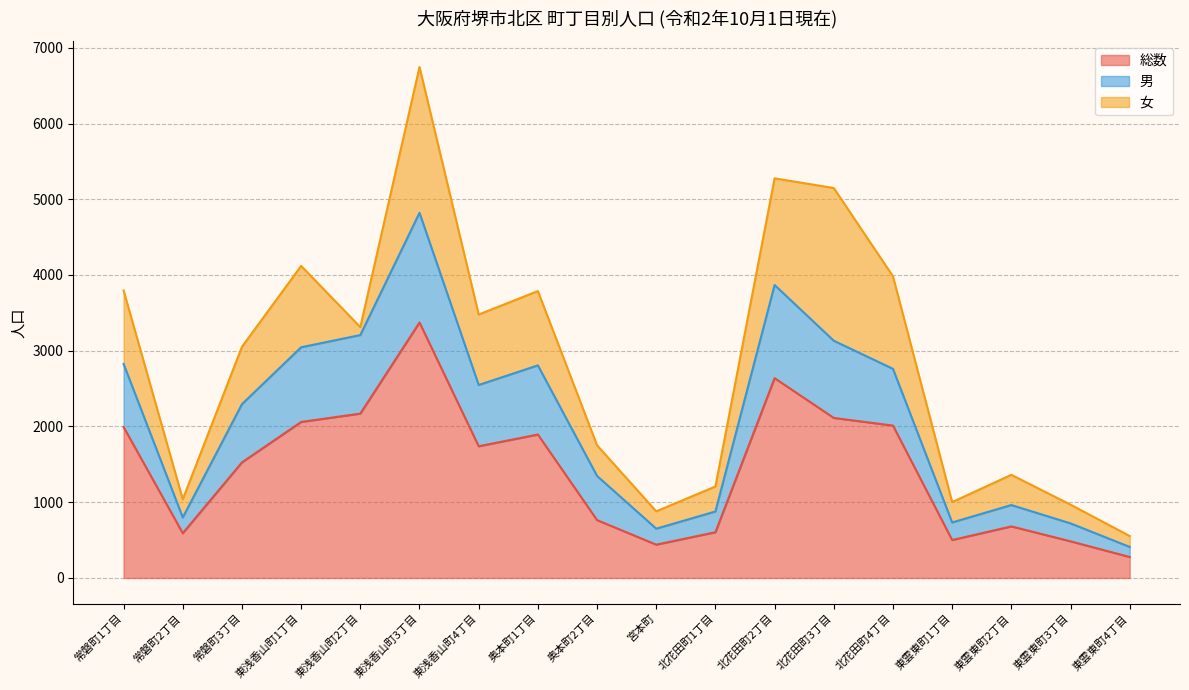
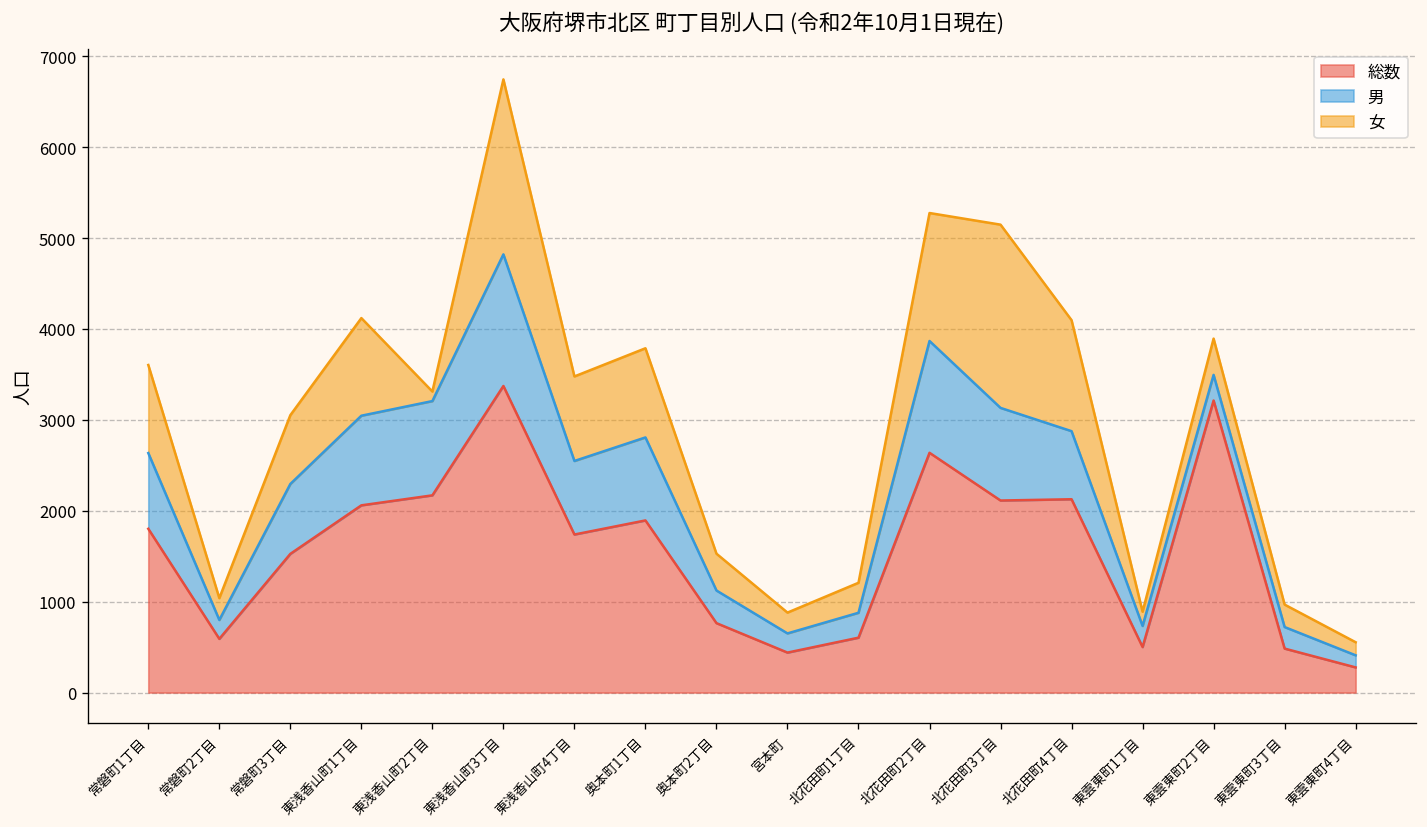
  {
    "総数": {
-     "常磐町1丁目": 2000,
+     "常磐町1丁目": 1800,
      "常磐町2丁目": 600,
      "常磐町3丁目": 1500,
      "東浅香山町1丁目": 2100,
      "東浅香山町2丁目": 2200,
      "東浅香山町3丁目": 3400,
      "東浅香山町4丁目": 1700,
      "奥本町1丁目": 1900,
      "奥本町2丁目": 800,
      "宮本町": 400,
      "北花田町1丁目": 600,
      "北花田町2丁目": 2600,
      "北花田町3丁目": 2100,
-     "北花田町4丁目": 2000,
+     "北花田町4丁目": 2100,
      "東雲東町1丁目": 500,
-     "東雲東町2丁目": 700,
+     "東雲東町2丁目": 3200,
      "東雲東町3丁目": 500,
      "東雲東町4丁目": 300
    },
    "男": {
      "常磐町1丁目": 800,
      "常磐町2丁目": 200,
      "常磐町3丁目": 800,
      "東浅香山町1丁目": 1000,
      "東浅香山町2丁目": 1000,
      "東浅香山町3丁目": 1400,
      "東浅香山町4丁目": 800,
      "奥本町1丁目": 900,
-     "奥本町2丁目": 600,
+     "奥本町2丁目": 400,
      "宮本町": 200,
      "北花田町1丁目": 300,
      "北花田町2丁目": 1200,
      "北花田町3丁目": 1000,
      "北花田町4丁目": 700,
      "東雲東町1丁目": 200,
      "東雲東町2丁目": 300,
      "東雲東町3丁目": 200,
      "東雲東町4丁目": 100
    },
    "女": {
      "常磐町1丁目": 1000,
      "常磐町2丁目": 200,
      "常磐町3丁目": 800,
      "東浅香山町1丁目": 1100,
      "東浅香山町2丁目": 100,
      "東浅香山町3丁目": 1900,
      "東浅香山町4丁目": 900,
      "奥本町1丁目": 1000,
      "奥本町2丁目": 400,
      "宮本町": 200,
      "北花田町1丁目": 300,
      "北花田町2丁目": 1400,
      "北花田町3丁目": 2000,
      "北花田町4丁目": 1200,
-     "東雲東町1丁目": 300,
+     "東雲東町1丁目": 200,
      "東雲東町2丁目": 400,
      "東雲東町3丁目": 200,
      "東雲東町4丁目": 100
    }
  }
